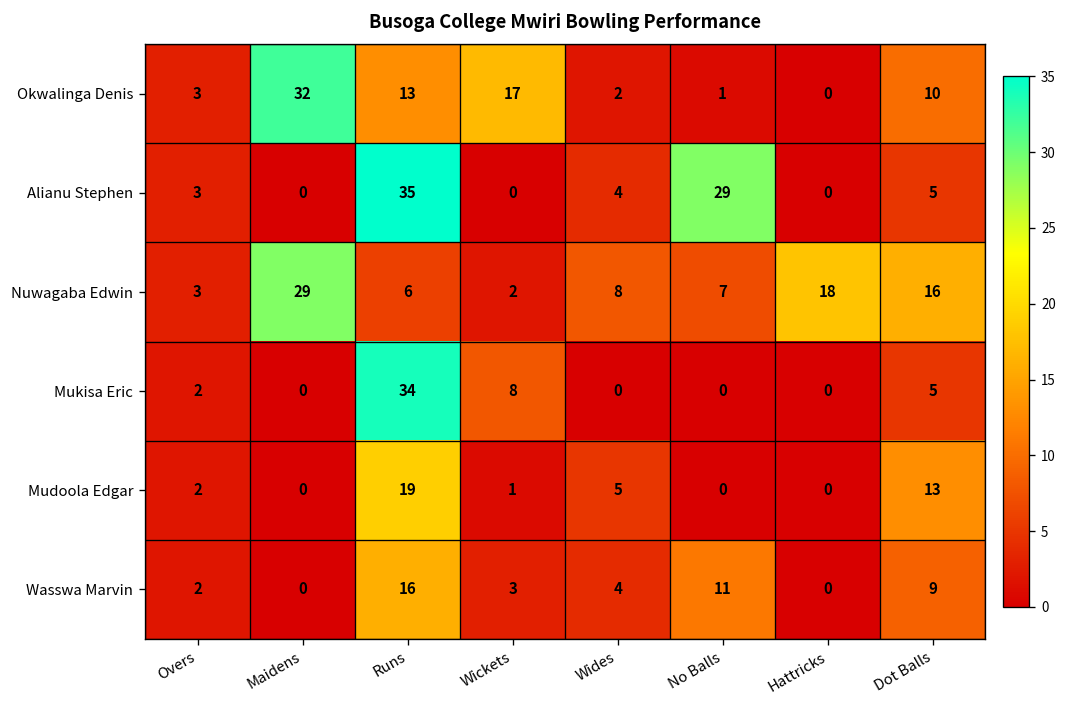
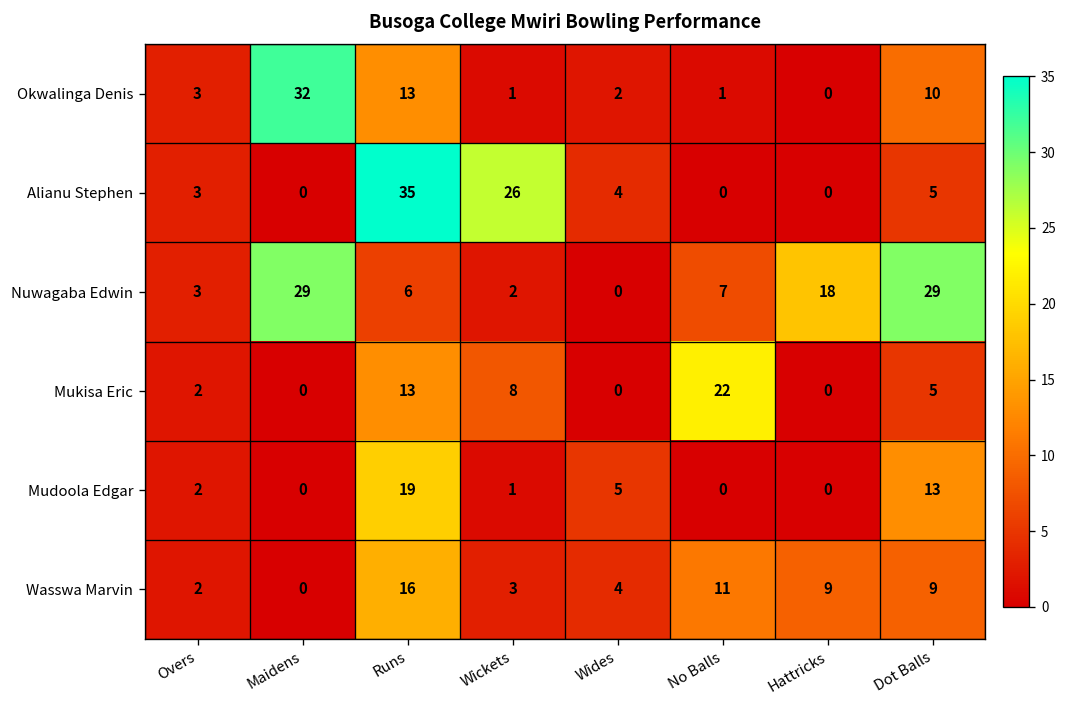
  {
    "Okwalinga Denis": {
      "Overs": 3,
      "Maidens": 32,
      "Runs": 13,
-     "Wickets": 17,
+     "Wickets": 1,
      "Wides": 2,
      "No Balls": 1,
      "Hattricks": 0,
      "Dot Balls": 10
    },
    "Alianu Stephen": {
      "Overs": 3,
      "Maidens": 0,
      "Runs": 35,
-     "Wickets": 0,
+     "Wickets": 26,
      "Wides": 4,
-     "No Balls": 29,
+     "No Balls": 0,
      "Hattricks": 0,
      "Dot Balls": 5
    },
    "Nuwagaba Edwin": {
      "Overs": 3,
      "Maidens": 29,
      "Runs": 6,
      "Wickets": 2,
-     "Wides": 8,
+     "Wides": 0,
      "No Balls": 7,
      "Hattricks": 18,
-     "Dot Balls": 16
+     "Dot Balls": 29
    },
    "Mukisa Eric": {
      "Overs": 2,
      "Maidens": 0,
-     "Runs": 34,
+     "Runs": 13,
      "Wickets": 8,
      "Wides": 0,
-     "No Balls": 0,
+     "No Balls": 22,
      "Hattricks": 0,
      "Dot Balls": 5
    },
    "Mudoola Edgar": {
      "Overs": 2,
      "Maidens": 0,
      "Runs": 19,
      "Wickets": 1,
      "Wides": 5,
      "No Balls": 0,
      "Hattricks": 0,
      "Dot Balls": 13
    },
    "Wasswa Marvin": {
      "Overs": 2,
      "Maidens": 0,
      "Runs": 16,
      "Wickets": 3,
      "Wides": 4,
      "No Balls": 11,
-     "Hattricks": 0,
+     "Hattricks": 9,
      "Dot Balls": 9
    }
  }
